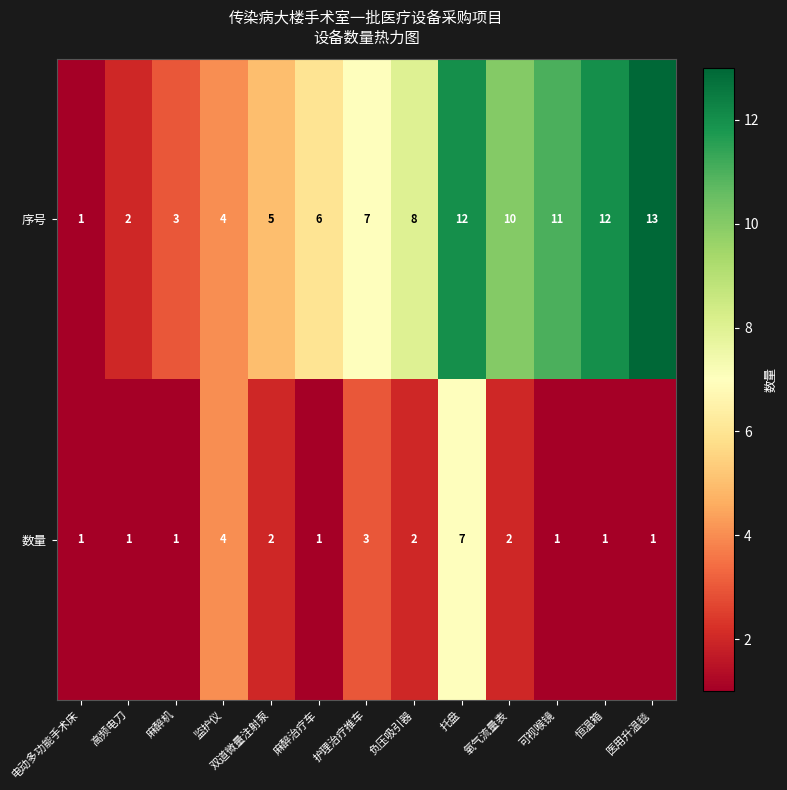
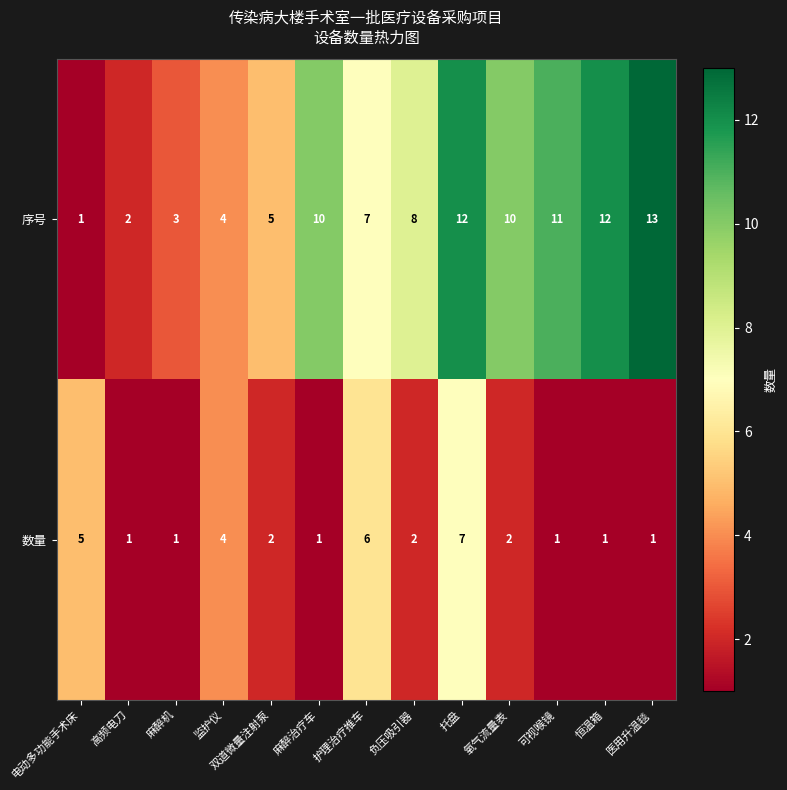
  {
    "序号": {
      "电动多功能手术床": 1,
      "高频电刀": 2,
      "麻醉机": 3,
      "监护仪": 4,
      "双道微量注射泵": 5,
-     "麻醉治疗车": 6,
+     "麻醉治疗车": 10,
      "护理治疗推车": 7,
      "负压吸引器": 8,
      "托盘": 12,
      "氧气流量表": 10,
      "可视喉镜": 11,
      "恒温箱": 12,
      "医用升温毯": 13
    },
    "数量": {
-     "电动多功能手术床": 1,
+     "电动多功能手术床": 5,
      "高频电刀": 1,
      "麻醉机": 1,
      "监护仪": 4,
      "双道微量注射泵": 2,
      "麻醉治疗车": 1,
-     "护理治疗推车": 3,
+     "护理治疗推车": 6,
      "负压吸引器": 2,
      "托盘": 7,
      "氧气流量表": 2,
      "可视喉镜": 1,
      "恒温箱": 1,
      "医用升温毯": 1
    }
  }
